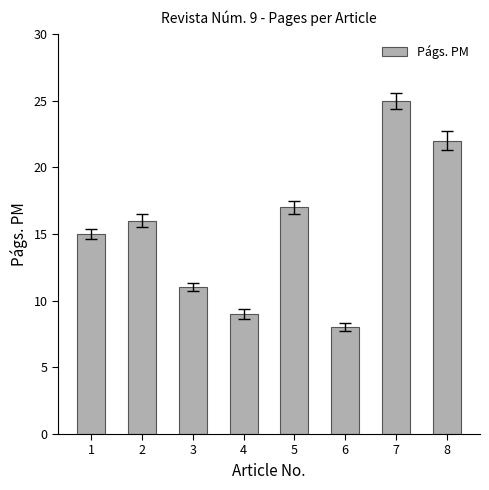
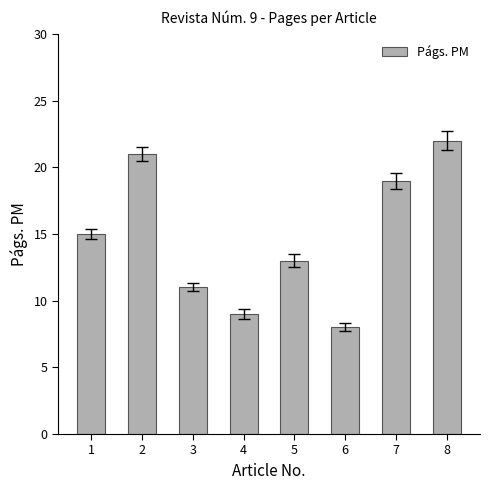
  {
    "Págs. PM": {
      "1": 15,
-     "2": 16,
+     "2": 21,
      "3": 11,
      "4": 9,
-     "5": 17,
+     "5": 13,
      "6": 8,
-     "7": 25,
+     "7": 19,
      "8": 22
    }
  }
